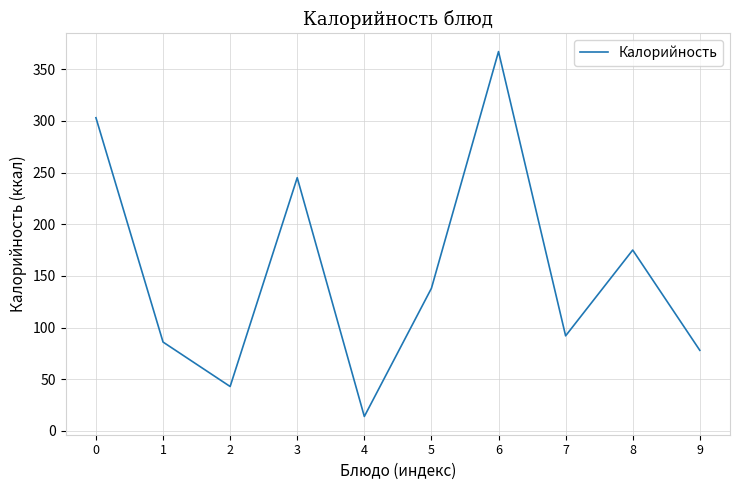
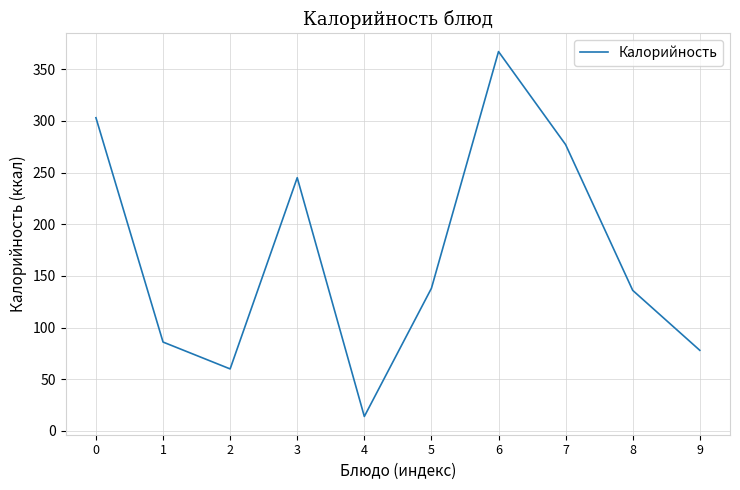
  {
    "0": 303,
    "1": 86,
-   "2": 43,
+   "2": 60,
    "3": 245,
    "4": 14,
    "5": 138,
    "6": 367,
-   "7": 92,
-   "8": 175,
+   "7": 277,
+   "8": 136,
    "9": 78
  }
